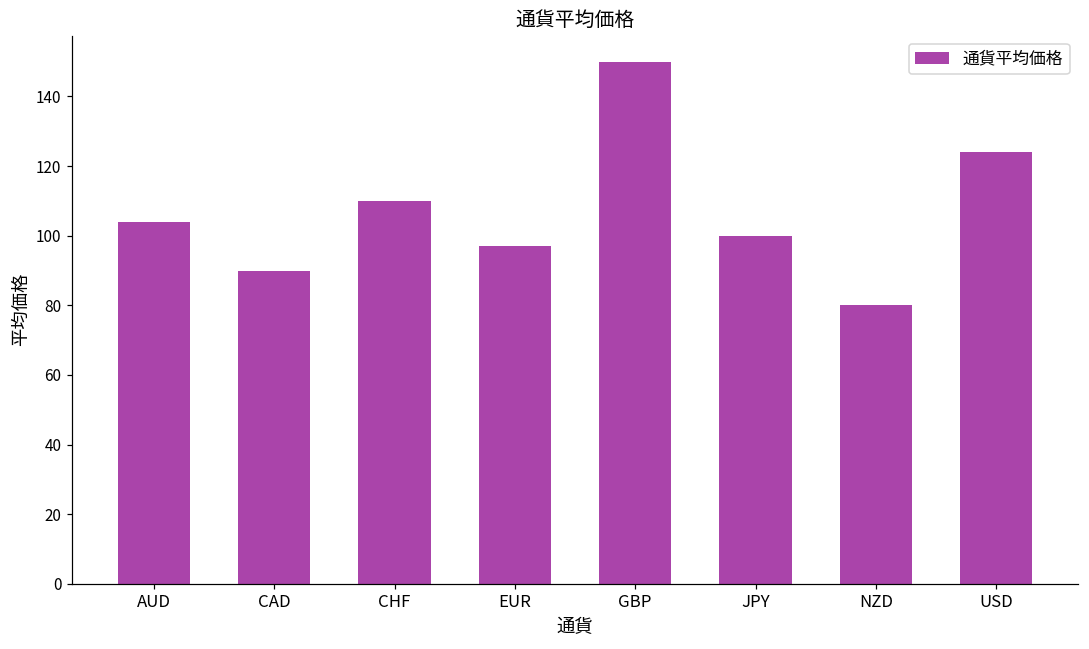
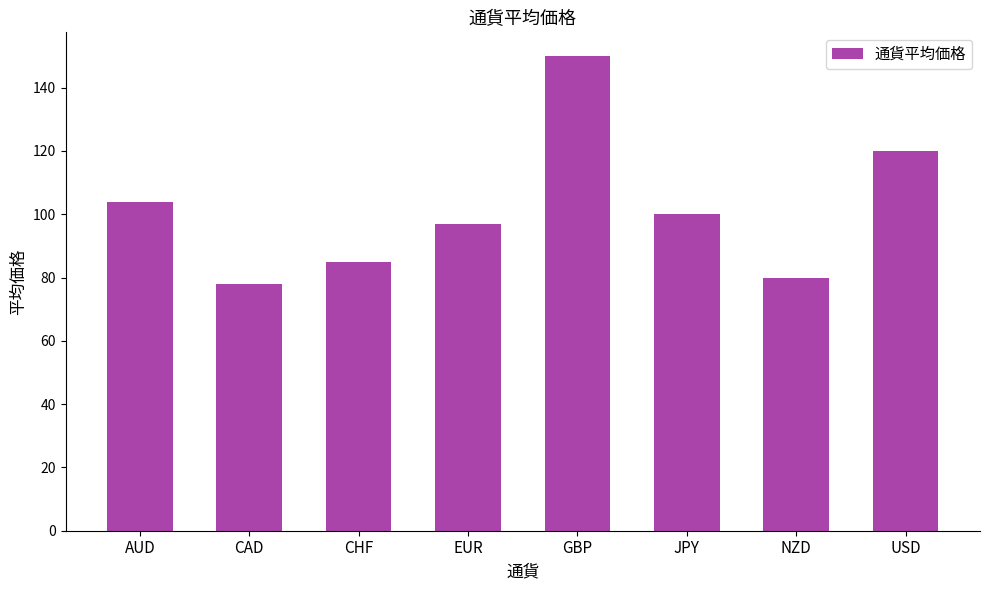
  {
    "AUD": 104,
-   "CAD": 90,
-   "CHF": 110,
+   "CAD": 78,
+   "CHF": 85,
    "EUR": 97,
    "GBP": 150,
    "JPY": 100,
    "NZD": 80,
-   "USD": 124
+   "USD": 120
  }
